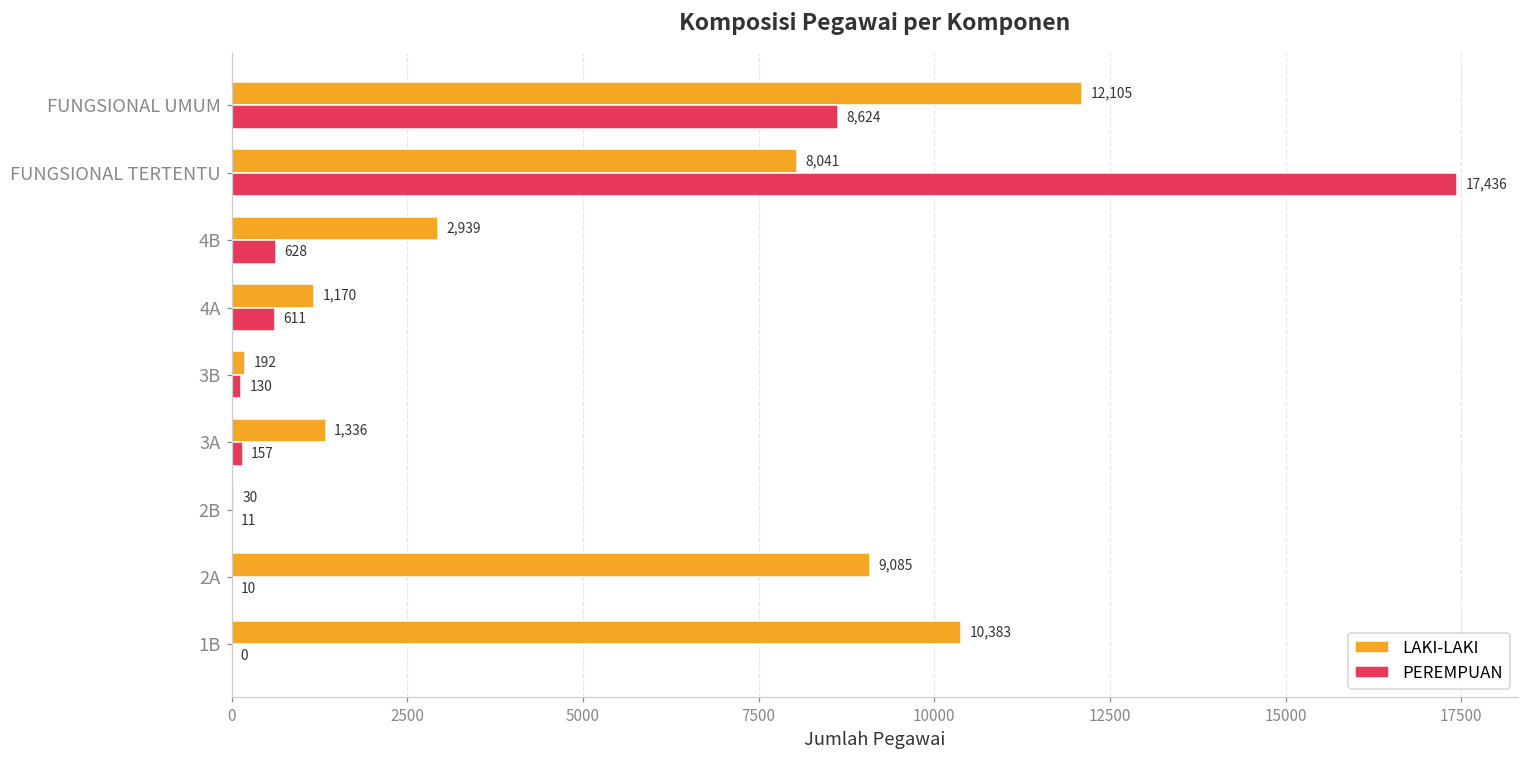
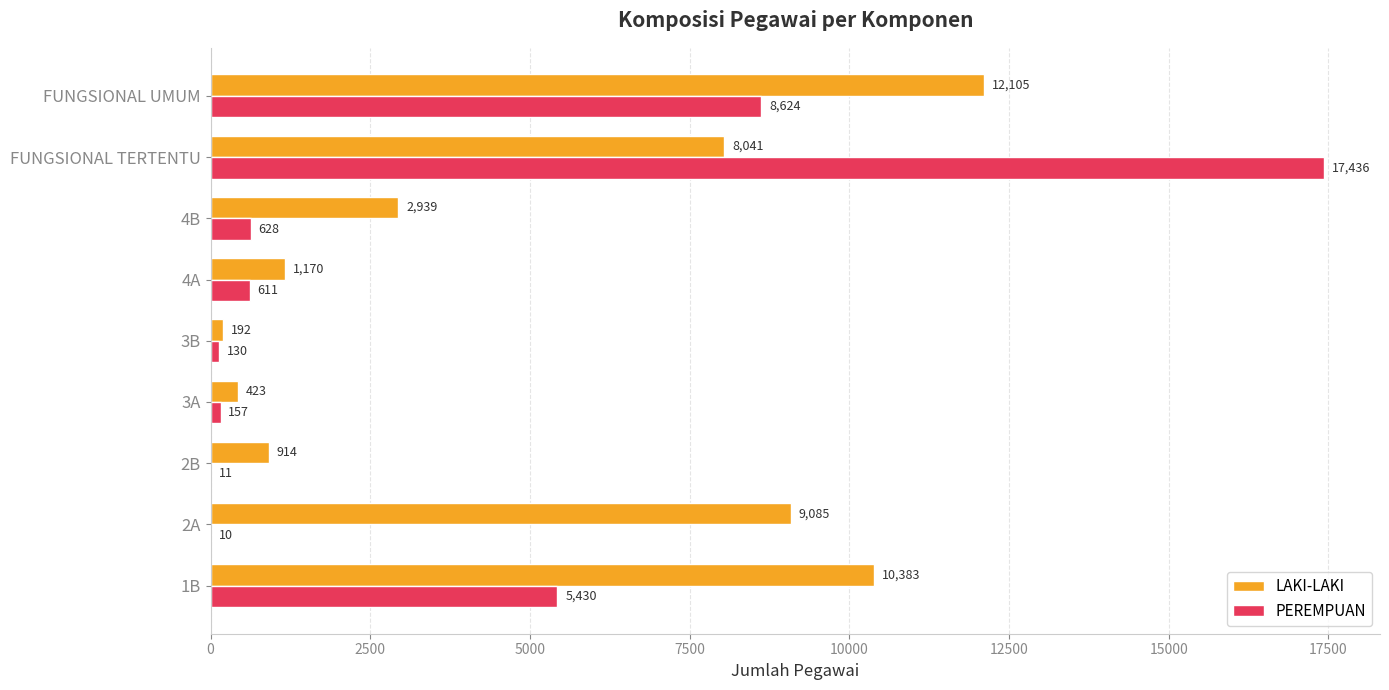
  {
    "LAKI-LAKI": {
      "FUNGSIONAL UMUM": "12,105",
      "FUNGSIONAL TERTENTU": "8,041",
      "4B": "2,939",
      "4A": "1,170",
      "3B": "192",
-     "3A": "1,336",
-     "2B": "30",
+     "3A": "423",
+     "2B": "914",
      "2A": "9,085",
      "1B": "10,383"
    },
    "PEREMPUAN": {
      "FUNGSIONAL UMUM": "8,624",
      "FUNGSIONAL TERTENTU": "17,436",
      "4B": "628",
      "4A": "611",
      "3B": "130",
      "3A": "157",
      "2B": "11",
      "2A": "10",
-     "1B": "0"
+     "1B": "5,430"
    }
  }
